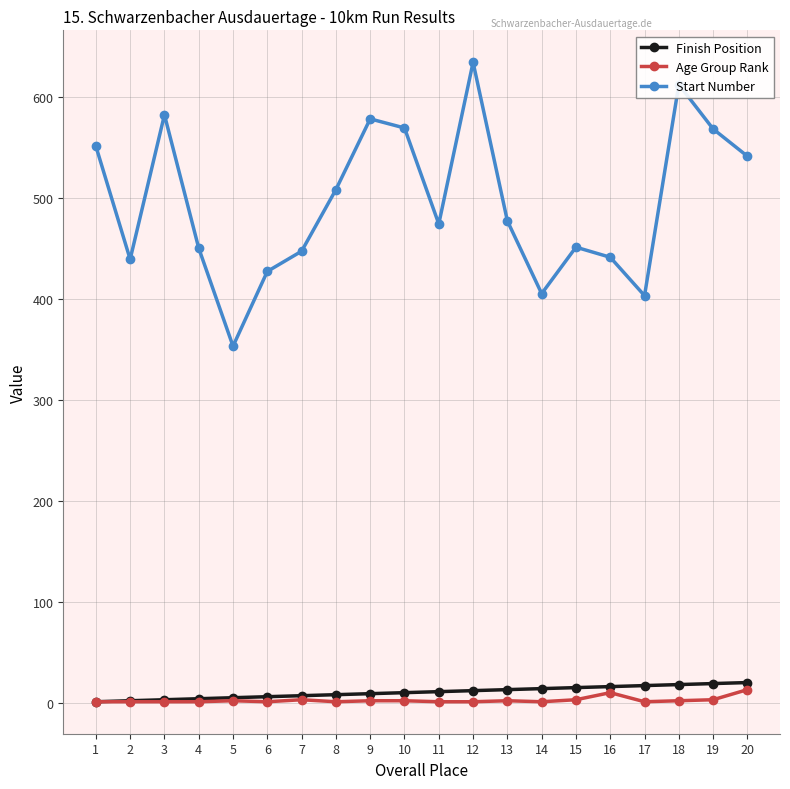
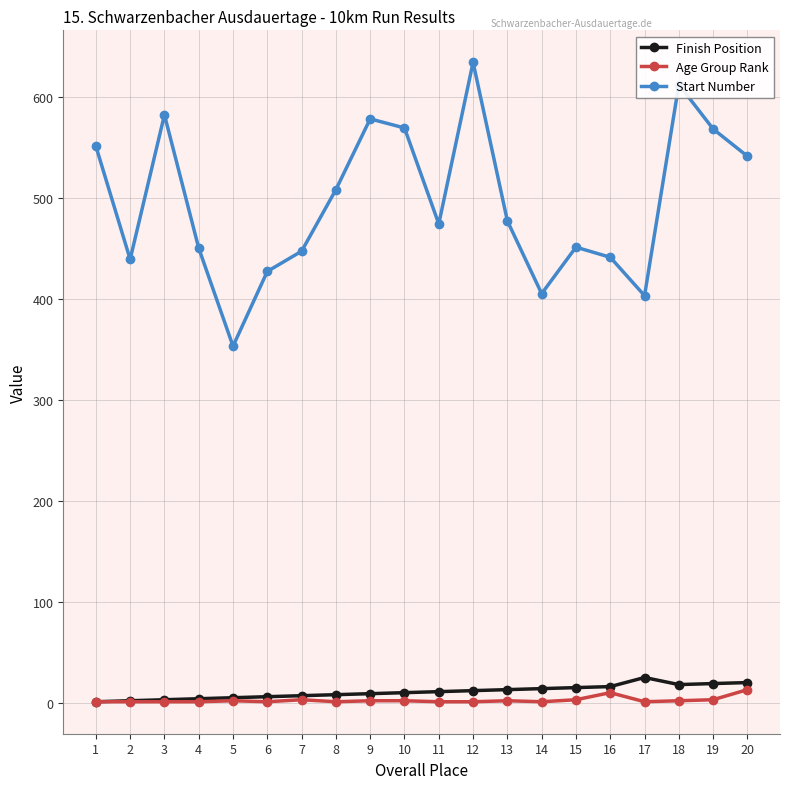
  {
    "Finish Position": {
      "4": 4,
      "5": 5,
      "6": 6,
      "7": 7,
      "8": 8,
      "9": 9,
      "10": 10,
      "11": 11,
      "12": 12,
      "13": 13,
      "14": 14,
      "15": 15,
      "16": 16,
-     "17": 17,
+     "17": 25,
      "18": 18,
      "19": 19,
      "20": 20
    },
    "Age Group Rank": {
      "4": 1,
      "5": 2,
      "6": 1,
      "7": 3,
      "8": 1,
      "9": 2,
      "10": 2,
      "11": 1,
      "12": 1,
      "13": 2,
      "14": 1,
      "15": 3,
      "16": 10,
      "17": 1,
      "18": 2,
      "19": 3,
      "20": 13
    },
    "Start Number": {
      "1": 551,
      "2": 439,
      "3": 582,
      "4": 450,
      "5": 353,
      "6": 427,
      "7": 447,
      "8": 508,
      "9": 578,
      "10": 569,
      "11": 474,
      "12": 634,
      "13": 477,
      "14": 405,
      "15": 451,
      "16": 441,
      "17": 403,
      "19": 568,
      "20": 541
    }
  }
